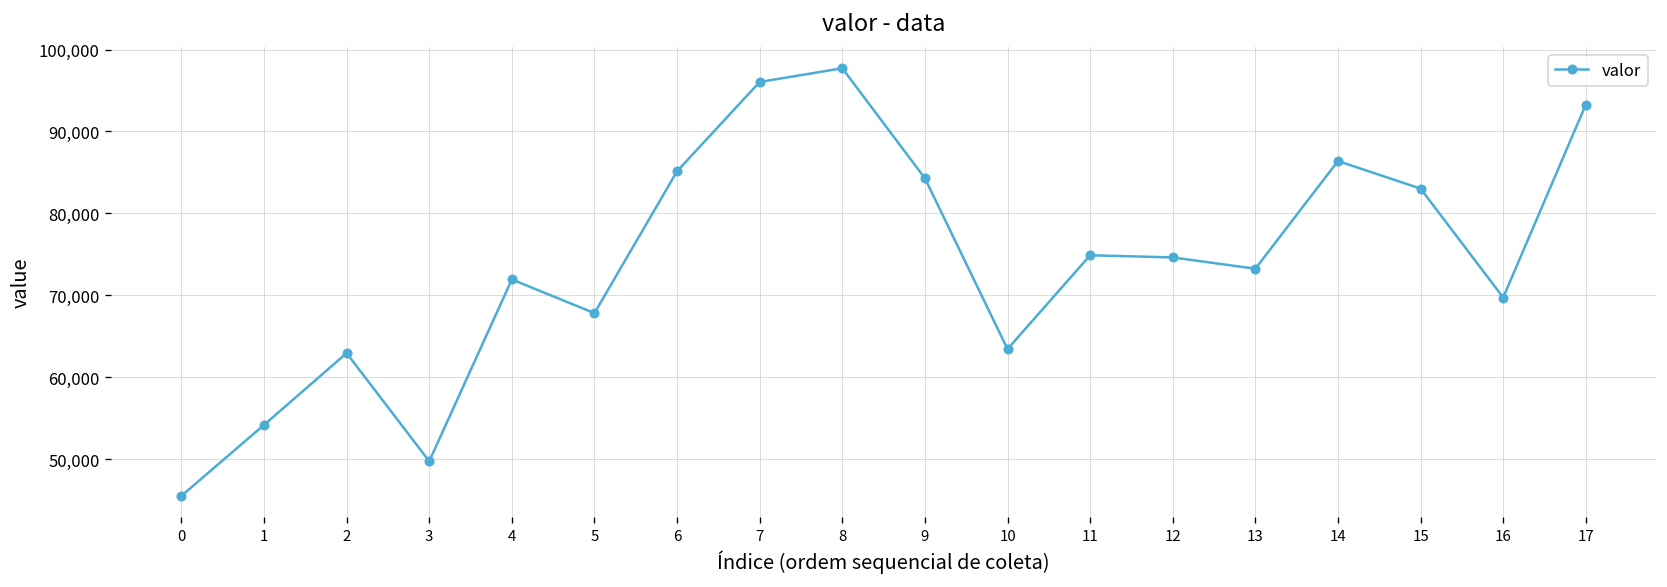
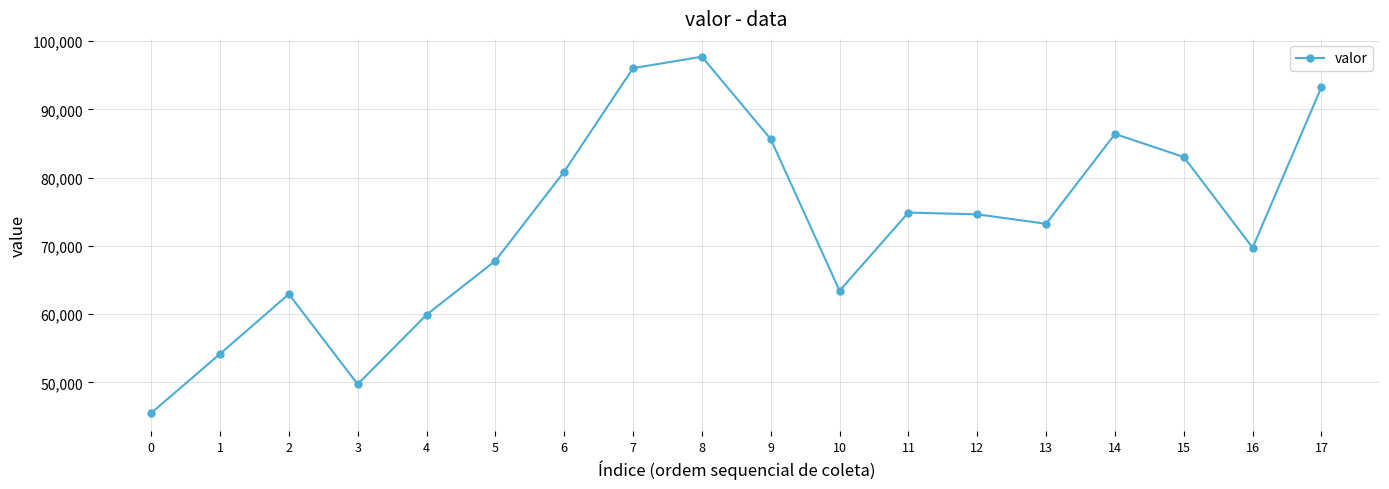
  {
    "0": "45,000",
    "1": "54,000",
    "2": "63,000",
    "3": "50,000",
-   "4": "72,000",
+   "4": "60,000",
    "5": "68,000",
-   "6": "85,000",
+   "6": "81,000",
    "7": "96,000",
    "8": "98,000",
-   "9": "84,000",
+   "9": "86,000",
    "10": "63,000",
    "11": "75,000",
    "12": "75,000",
    "13": "73,000",
    "14": "86,000",
    "15": "83,000",
    "16": "70,000",
    "17": "93,000"
  }
